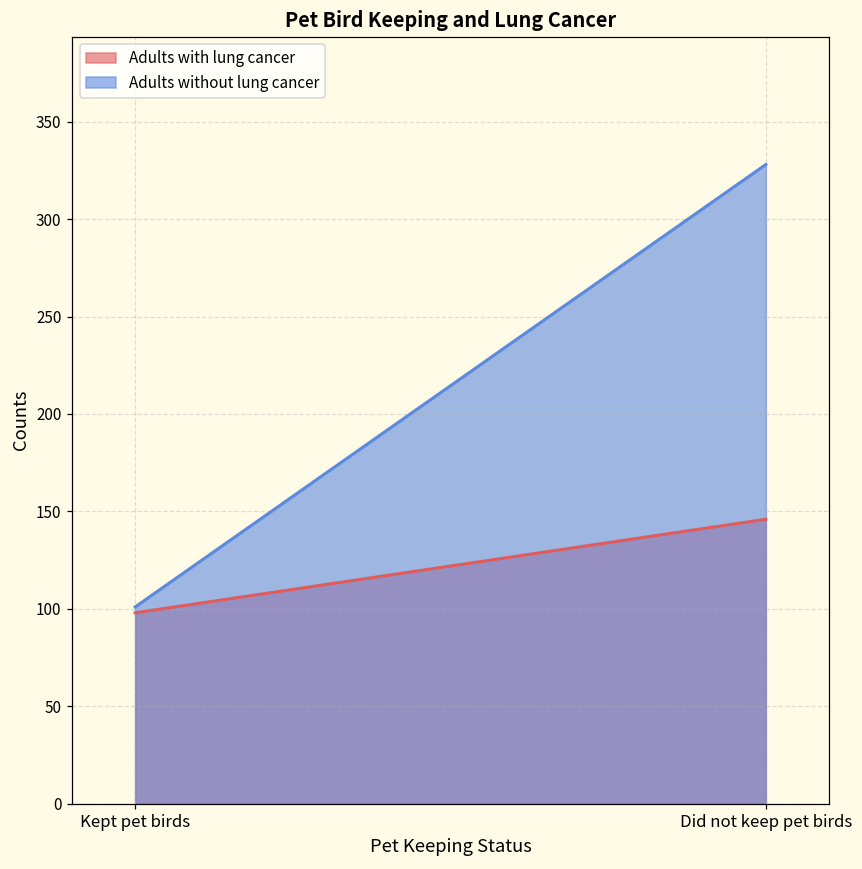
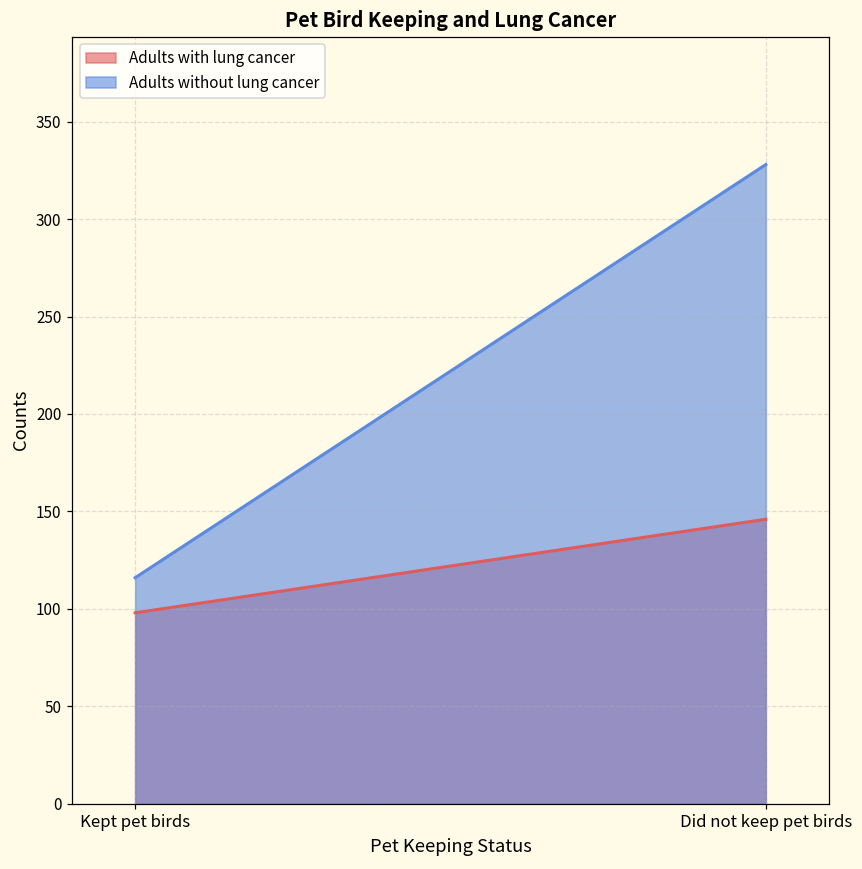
  {
    "Adults with lung cancer": {
      "Kept pet birds": 98,
      "Did not keep pet birds": 146
    },
    "Adults without lung cancer": {
-     "Kept pet birds": 101,
+     "Kept pet birds": 116,
      "Did not keep pet birds": 328
    }
  }
